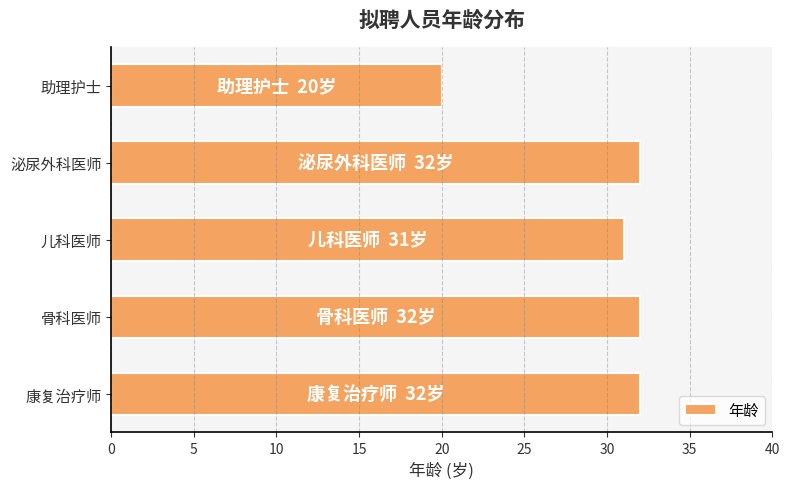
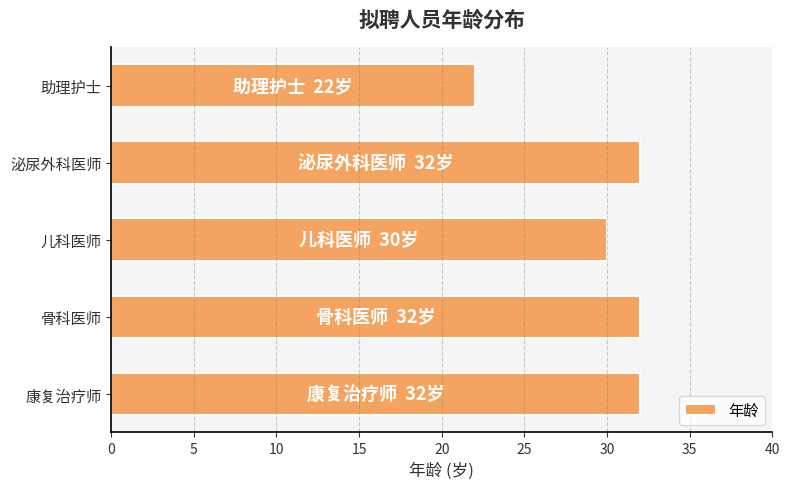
  {
-   "助理护士": "20岁",
+   "助理护士": "22岁",
    "泌尿外科医师": "32岁",
-   "儿科医师": "31岁",
+   "儿科医师": "30岁",
    "骨科医师": "32岁",
    "康复治疗师": "32岁"
  }
